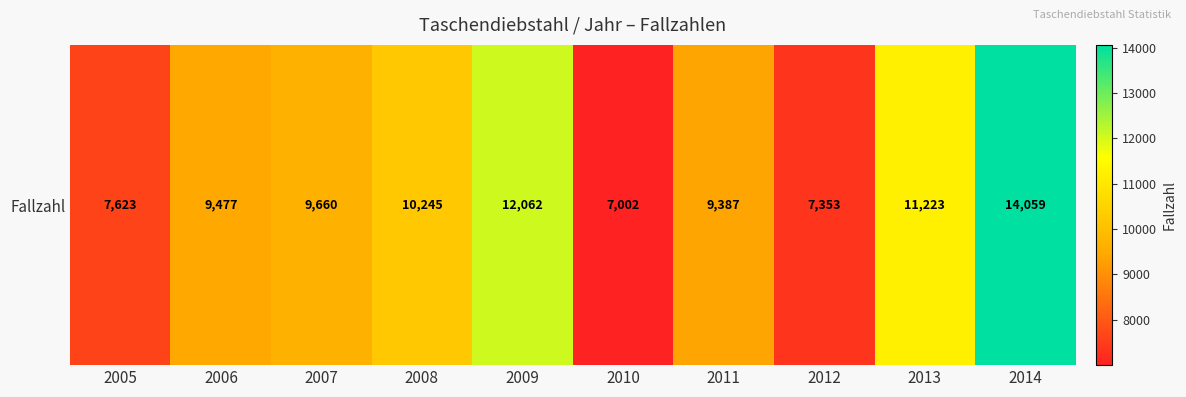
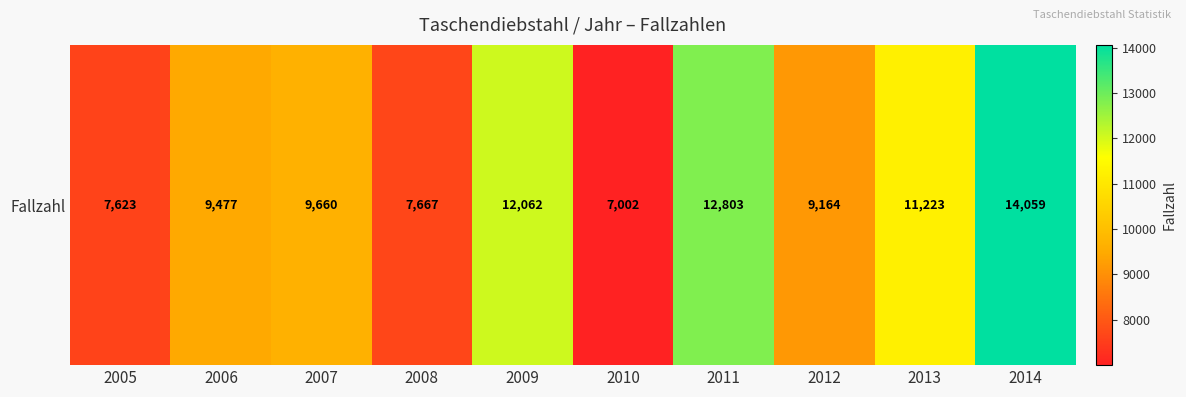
  {
    "Fallzahl": {
      "2005": "7,623",
      "2006": "9,477",
      "2007": "9,660",
-     "2008": "10,245",
+     "2008": "7,667",
      "2009": "12,062",
      "2010": "7,002",
-     "2011": "9,387",
-     "2012": "7,353",
+     "2011": "12,803",
+     "2012": "9,164",
      "2013": "11,223",
      "2014": "14,059"
    }
  }
